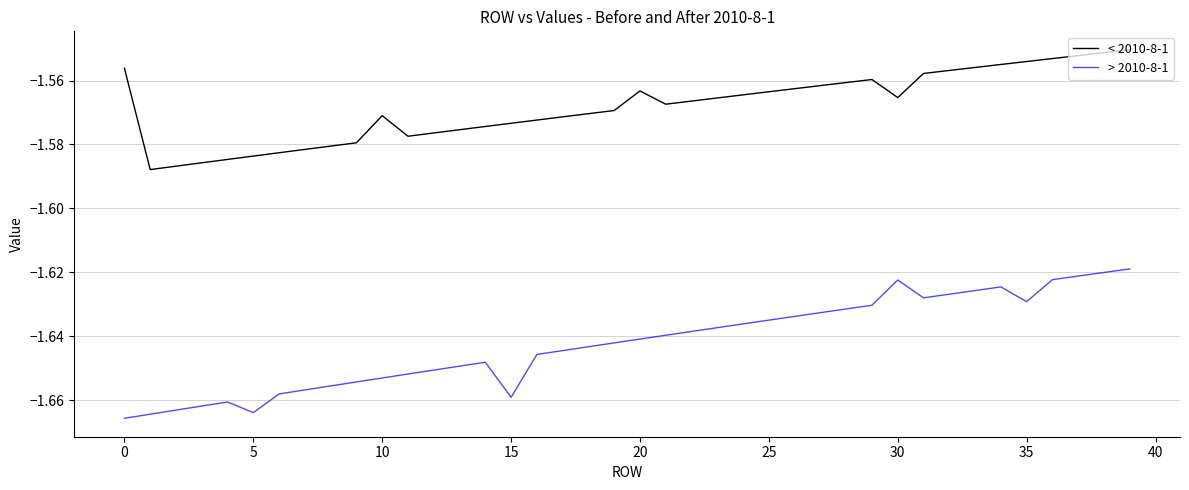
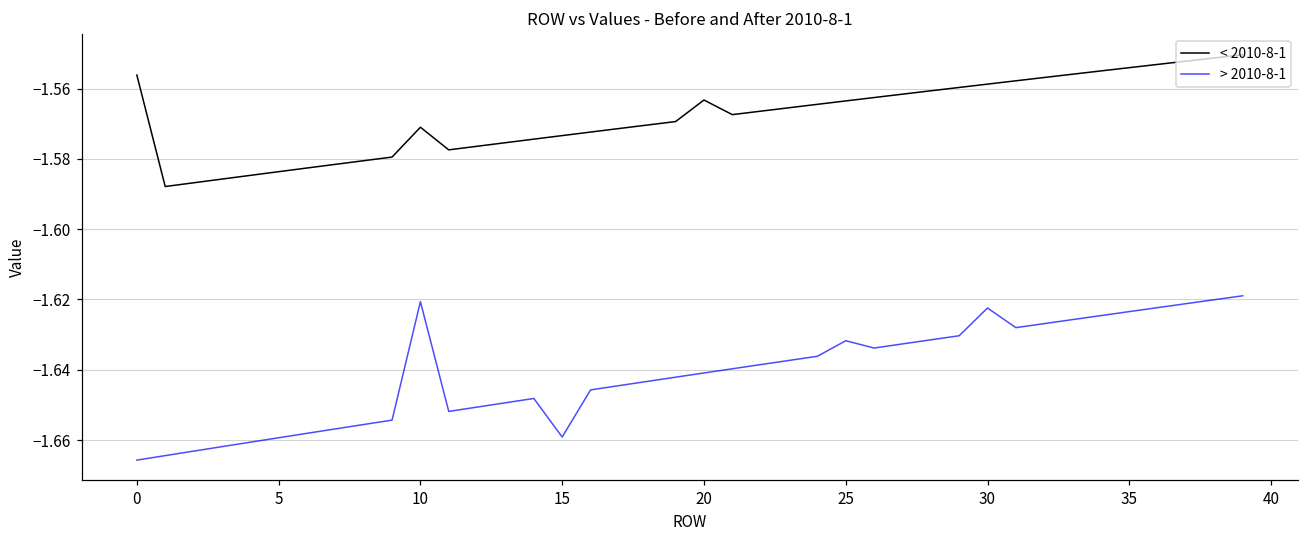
  {
    "< 2010-8-1": {
      "0": -1.556,
      "5": -1.584,
      "10": -1.571,
      "15": -1.573,
      "20": -1.563,
      "25": -1.564,
-     "30": -1.565,
+     "30": -1.559,
      "35": -1.554
    },
    "> 2010-8-1": {
      "0": -1.666,
-     "5": -1.664,
-     "10": -1.653,
+     "5": -1.659,
+     "10": -1.621,
      "15": -1.659,
      "20": -1.641,
-     "25": -1.635,
+     "25": -1.632,
      "30": -1.622,
-     "35": -1.629
+     "35": -1.623
    }
  }
